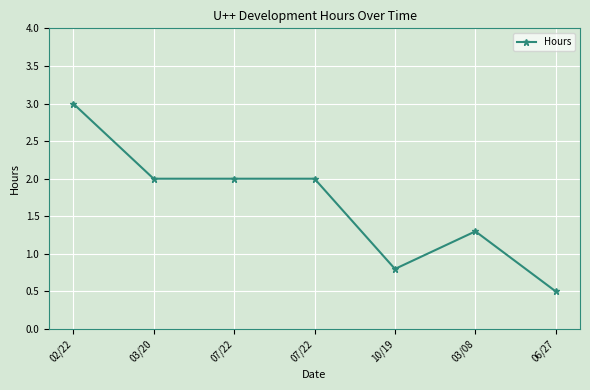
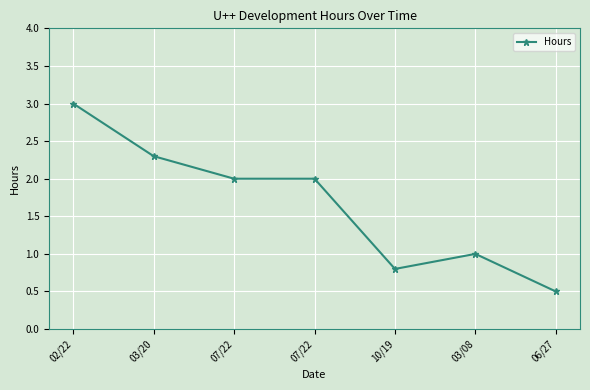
  {
    "02/22": 3.0,
-   "03/20": 2.0,
+   "03/20": 2.3,
    "10/19": 0.8,
-   "03/08": 1.3,
+   "03/08": 1.0,
    "06/27": 0.5
  }
